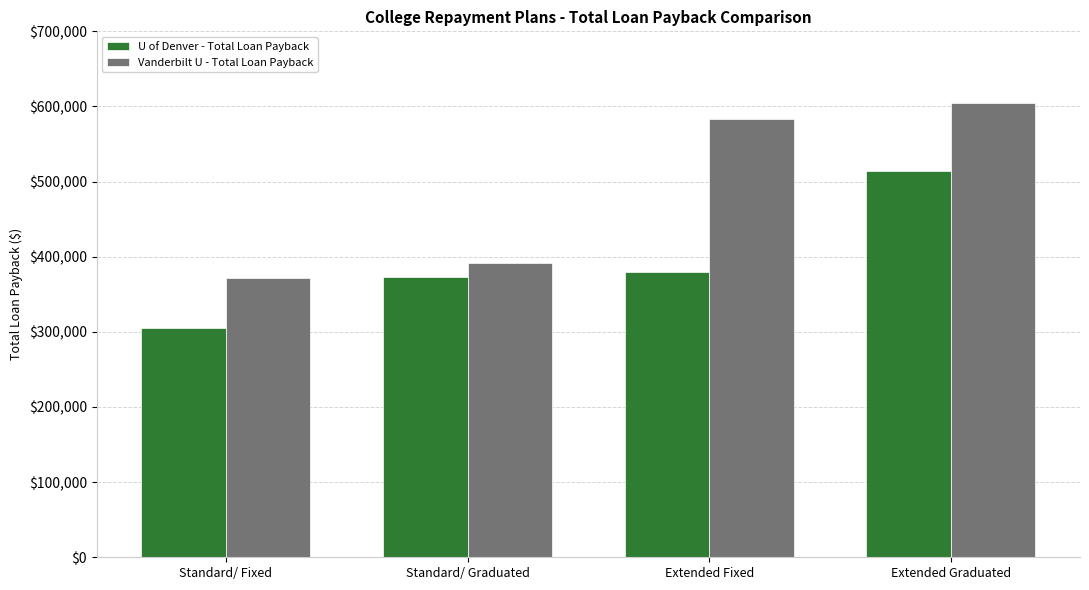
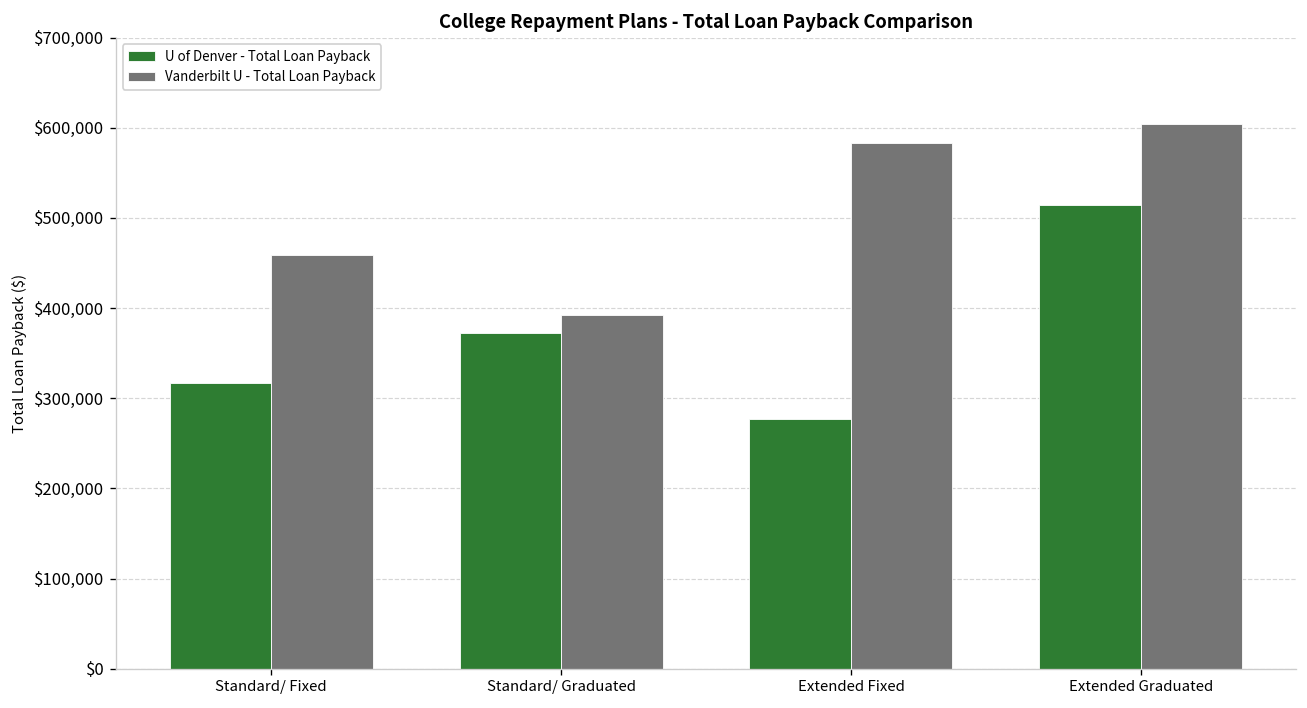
  {
    "U of Denver - Total Loan Payback": {
-     "Standard/ Fixed": "$300,000",
+     "Standard/ Fixed": "$320,000",
      "Standard/ Graduated": "$370,000",
-     "Extended Fixed": "$380,000",
+     "Extended Fixed": "$280,000",
      "Extended Graduated": "$510,000"
    },
    "Vanderbilt U - Total Loan Payback": {
-     "Standard/ Fixed": "$370,000",
+     "Standard/ Fixed": "$460,000",
      "Standard/ Graduated": "$390,000",
      "Extended Fixed": "$580,000",
      "Extended Graduated": "$600,000"
    }
  }
